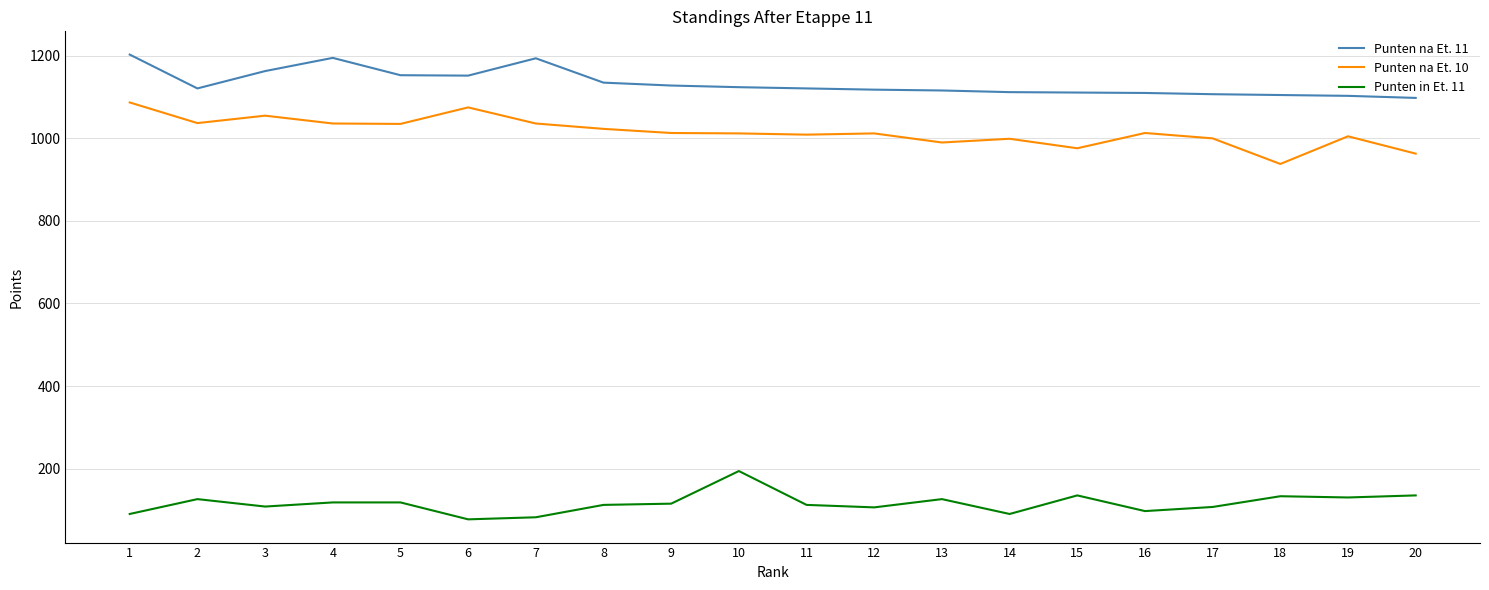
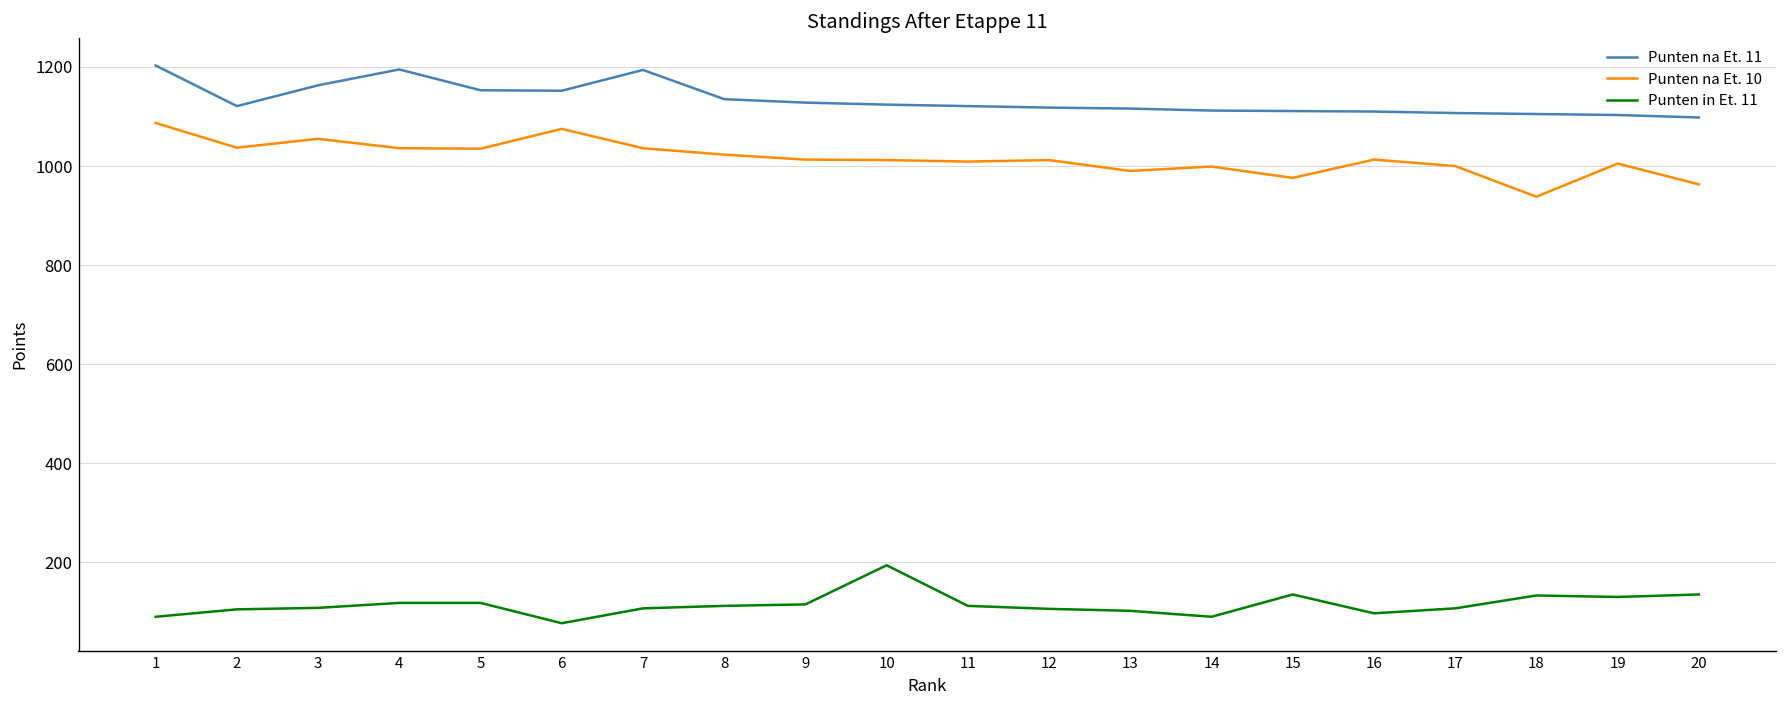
  {
    "Punten na Et. 11": {
      "1": 1200,
      "2": 1120,
      "3": 1160,
      "4": 1200,
      "5": 1150,
      "6": 1150,
      "7": 1190,
      "8": 1140,
      "9": 1130,
      "10": 1120,
      "11": 1120,
      "12": 1120,
      "13": 1120,
      "14": 1110,
      "15": 1110,
      "16": 1110,
      "17": 1110,
      "18": 1110,
      "19": 1100,
      "20": 1100
    },
    "Punten na Et. 10": {
      "1": 1090,
      "2": 1040,
      "3": 1060,
      "4": 1040,
      "5": 1040,
      "6": 1080,
      "7": 1040,
      "8": 1020,
      "9": 1010,
      "10": 1010,
      "11": 1010,
      "12": 1010,
      "13": 990,
      "14": 1000,
      "15": 980,
      "16": 1010,
      "17": 1000,
      "18": 940,
      "19": 1010,
      "20": 960
    },
    "Punten in Et. 11": {
      "1": 90,
-     "2": 130,
+     "2": 110,
      "3": 110,
      "4": 120,
      "5": 120,
      "6": 80,
-     "7": 80,
+     "7": 110,
      "8": 110,
      "9": 120,
      "10": 190,
      "11": 110,
      "12": 110,
-     "13": 130,
+     "13": 100,
      "14": 90,
      "15": 140,
      "16": 100,
      "17": 110,
      "18": 130,
      "19": 130,
      "20": 140
    }
  }
